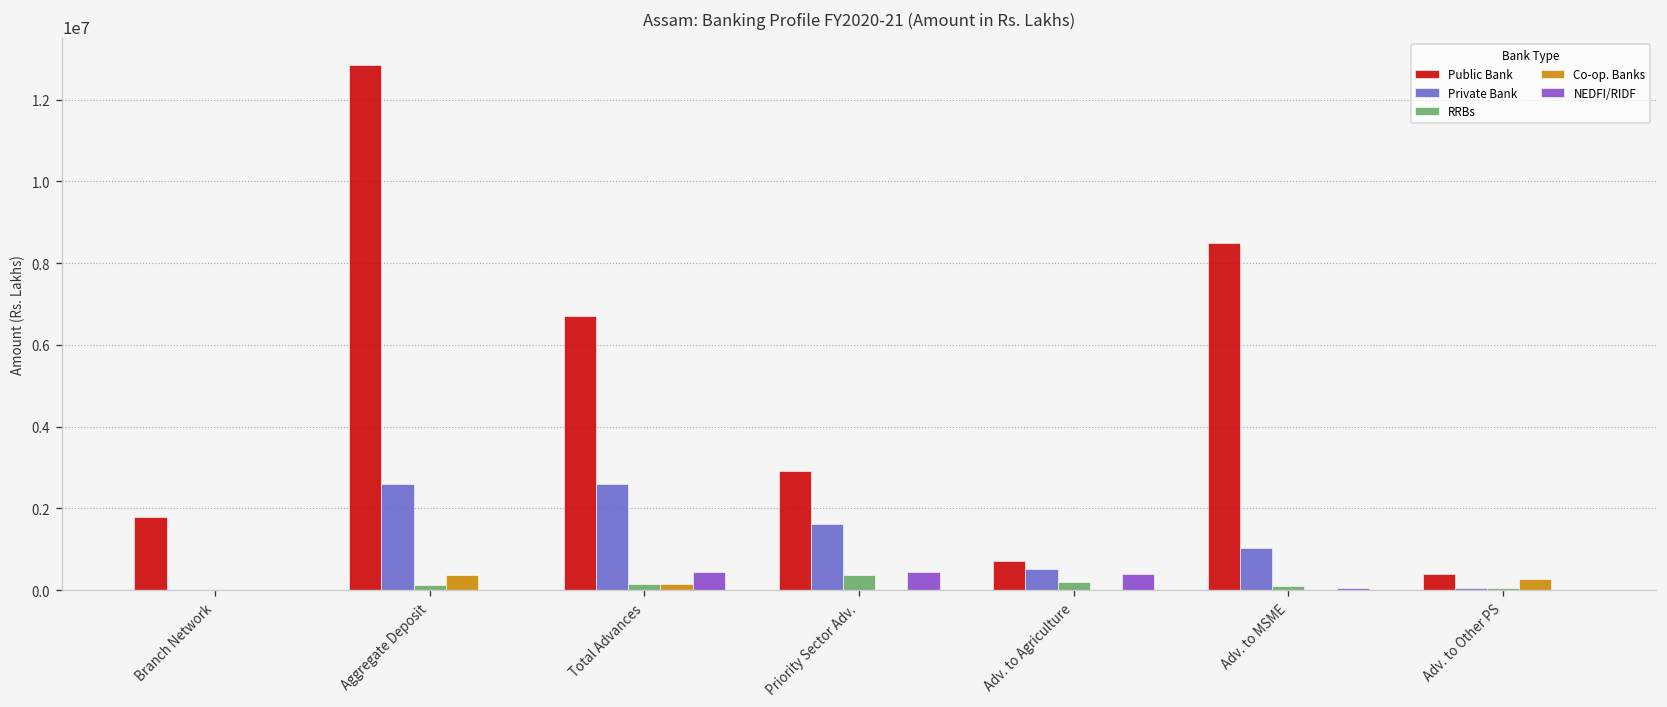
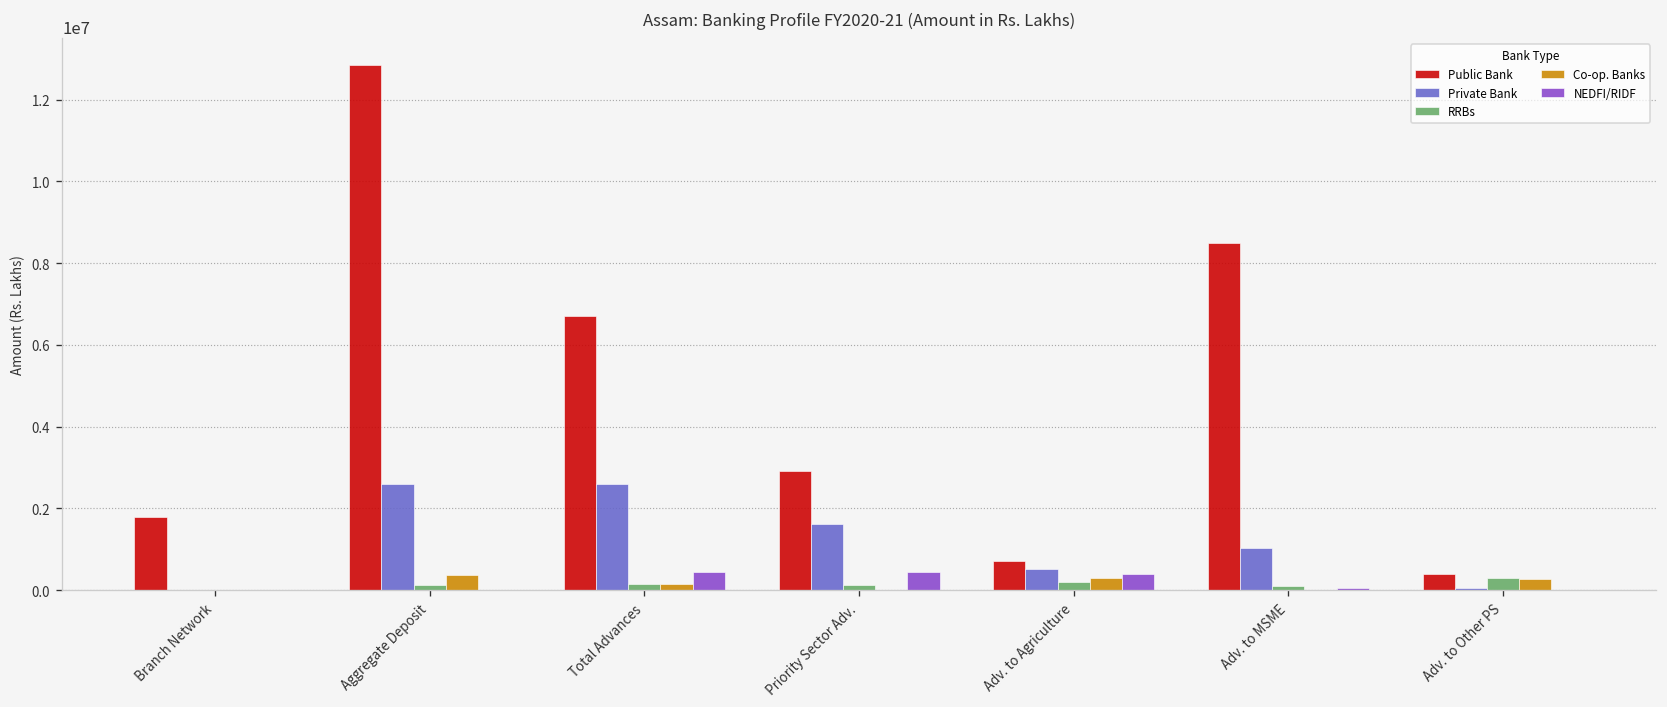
  {
    "Public Bank": {
      "Branch Network": 1800000,
      "Aggregate Deposit": 12900000,
      "Total Advances": 6700000,
      "Priority Sector Adv.": 2900000,
      "Adv. to Agriculture": 700000,
      "Adv. to MSME": 8500000,
      "Adv. to Other PS": 400000
    },
    "RRBs": {
      "Aggregate Deposit": 100000,
      "Total Advances": 100000,
-     "Priority Sector Adv.": 400000,
+     "Priority Sector Adv.": 100000,
      "Adv. to Agriculture": 200000,
      "Adv. to MSME": 100000,
-     "Adv. to Other PS": 0
+     "Adv. to Other PS": 300000
    },
    "Co-op. Banks": {
      "Aggregate Deposit": 400000,
      "Total Advances": 100000,
-     "Adv. to Agriculture": 0,
+     "Adv. to Agriculture": 300000,
      "Adv. to Other PS": 300000
    }
  }
